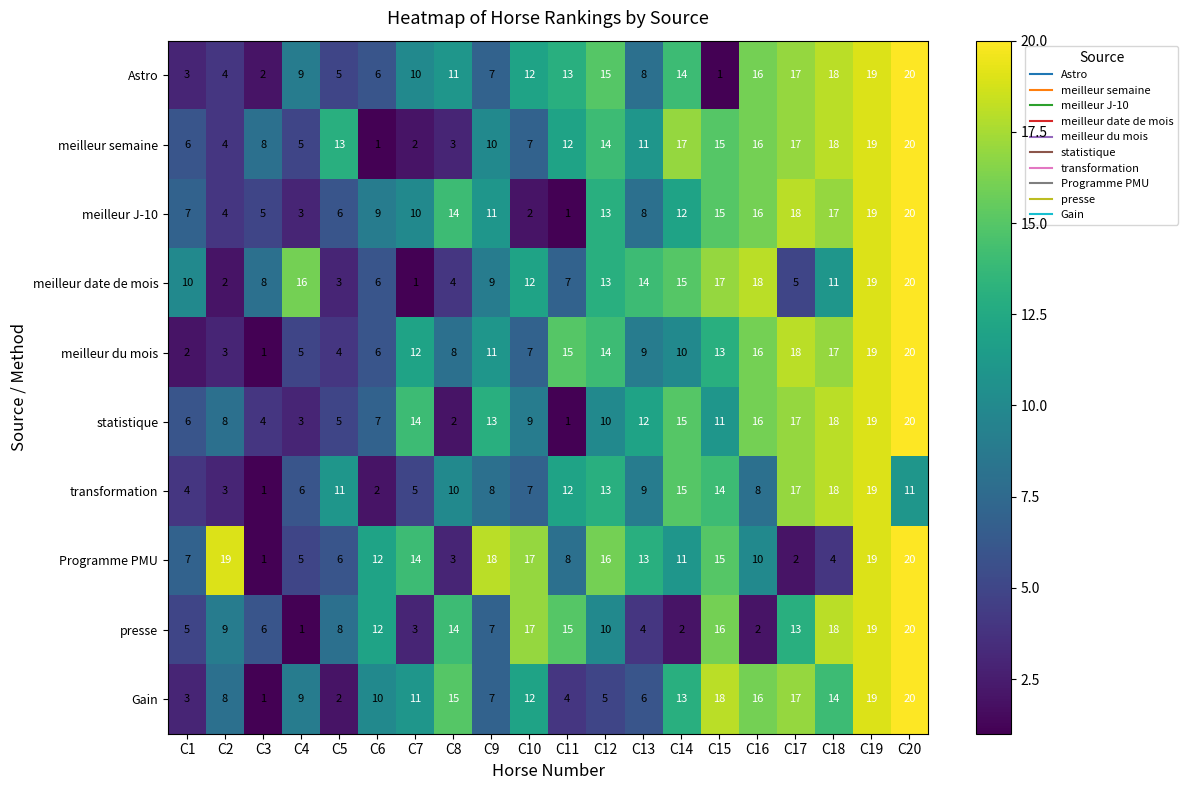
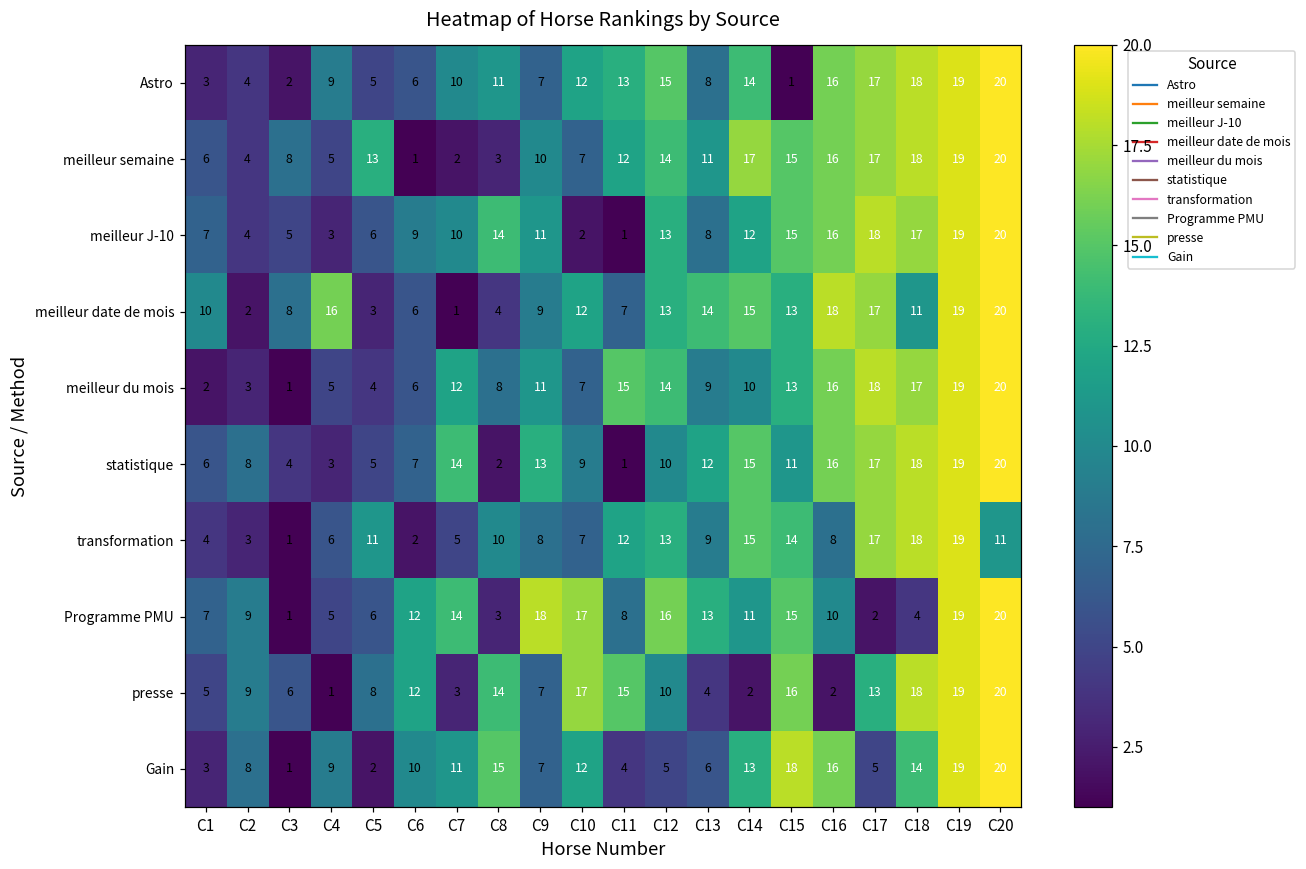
  {
    "Astro": {
      "C1": 3,
      "C2": 4,
      "C3": 2,
      "C4": 9,
      "C5": 5,
      "C6": 6,
      "C7": 10,
      "C8": 11,
      "C9": 7,
      "C10": 12,
      "C11": 13,
      "C12": 15,
      "C13": 8,
      "C14": 14,
      "C15": 1,
      "C16": 16,
      "C17": 17,
      "C18": 18,
      "C19": 19,
      "C20": 20
    },
    "meilleur semaine": {
      "C1": 6,
      "C2": 4,
      "C3": 8,
      "C4": 5,
      "C5": 13,
      "C6": 1,
      "C7": 2,
      "C8": 3,
      "C9": 10,
      "C10": 7,
      "C11": 12,
      "C12": 14,
      "C13": 11,
      "C14": 17,
      "C15": 15,
      "C16": 16,
      "C17": 17,
      "C18": 18,
      "C19": 19,
      "C20": 20
    },
    "meilleur J-10": {
      "C1": 7,
      "C2": 4,
      "C3": 5,
      "C4": 3,
      "C5": 6,
      "C6": 9,
      "C7": 10,
      "C8": 14,
      "C9": 11,
      "C10": 2,
      "C11": 1,
      "C12": 13,
      "C13": 8,
      "C14": 12,
      "C15": 15,
      "C16": 16,
      "C17": 18,
      "C18": 17,
      "C19": 19,
      "C20": 20
    },
    "meilleur date de mois": {
      "C1": 10,
      "C2": 2,
      "C3": 8,
      "C4": 16,
      "C5": 3,
      "C6": 6,
      "C7": 1,
      "C8": 4,
      "C9": 9,
      "C10": 12,
      "C11": 7,
      "C12": 13,
      "C13": 14,
      "C14": 15,
-     "C15": 17,
+     "C15": 13,
      "C16": 18,
-     "C17": 5,
+     "C17": 17,
      "C18": 11,
      "C19": 19,
      "C20": 20
    },
    "meilleur du mois": {
      "C1": 2,
      "C2": 3,
      "C3": 1,
      "C4": 5,
      "C5": 4,
      "C6": 6,
      "C7": 12,
      "C8": 8,
      "C9": 11,
      "C10": 7,
      "C11": 15,
      "C12": 14,
      "C13": 9,
      "C14": 10,
      "C15": 13,
      "C16": 16,
      "C17": 18,
      "C18": 17,
      "C19": 19,
      "C20": 20
    },
    "statistique": {
      "C1": 6,
      "C2": 8,
      "C3": 4,
      "C4": 3,
      "C5": 5,
      "C6": 7,
      "C7": 14,
      "C8": 2,
      "C9": 13,
      "C10": 9,
      "C11": 1,
      "C12": 10,
      "C13": 12,
      "C14": 15,
      "C15": 11,
      "C16": 16,
      "C17": 17,
      "C18": 18,
      "C19": 19,
      "C20": 20
    },
    "transformation": {
      "C1": 4,
      "C2": 3,
      "C3": 1,
      "C4": 6,
      "C5": 11,
      "C6": 2,
      "C7": 5,
      "C8": 10,
      "C9": 8,
      "C10": 7,
      "C11": 12,
      "C12": 13,
      "C13": 9,
      "C14": 15,
      "C15": 14,
      "C16": 8,
      "C17": 17,
      "C18": 18,
      "C19": 19,
      "C20": 11
    },
    "Programme PMU": {
      "C1": 7,
-     "C2": 19,
+     "C2": 9,
      "C3": 1,
      "C4": 5,
      "C5": 6,
      "C6": 12,
      "C7": 14,
      "C8": 3,
      "C9": 18,
      "C10": 17,
      "C11": 8,
      "C12": 16,
      "C13": 13,
      "C14": 11,
      "C15": 15,
      "C16": 10,
      "C17": 2,
      "C18": 4,
      "C19": 19,
      "C20": 20
    },
    "presse": {
      "C1": 5,
      "C2": 9,
      "C3": 6,
      "C4": 1,
      "C5": 8,
      "C6": 12,
      "C7": 3,
      "C8": 14,
      "C9": 7,
      "C10": 17,
      "C11": 15,
      "C12": 10,
      "C13": 4,
      "C14": 2,
      "C15": 16,
      "C16": 2,
      "C17": 13,
      "C18": 18,
      "C19": 19,
      "C20": 20
    },
    "Gain": {
      "C1": 3,
      "C2": 8,
      "C3": 1,
      "C4": 9,
      "C5": 2,
      "C6": 10,
      "C7": 11,
      "C8": 15,
      "C9": 7,
      "C10": 12,
      "C11": 4,
      "C12": 5,
      "C13": 6,
      "C14": 13,
      "C15": 18,
      "C16": 16,
-     "C17": 17,
+     "C17": 5,
      "C18": 14,
      "C19": 19,
      "C20": 20
    }
  }
